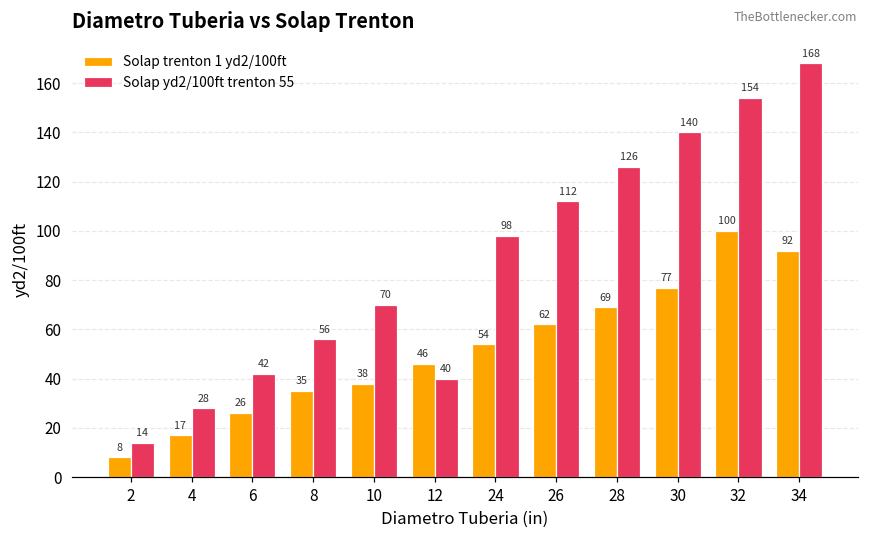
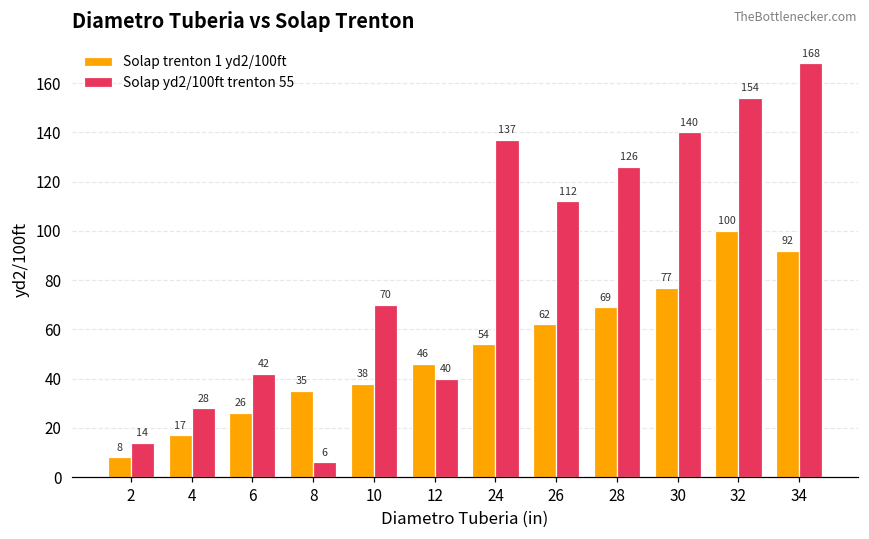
  {
    "Solap trenton 1 yd2/100ft": {
      "2": 8,
      "4": 17,
      "6": 26,
      "8": 35,
      "10": 38,
      "12": 46,
      "24": 54,
      "26": 62,
      "28": 69,
      "30": 77,
      "32": 100,
      "34": 92
    },
    "Solap yd2/100ft trenton 55": {
      "2": 14,
      "4": 28,
      "6": 42,
-     "8": 56,
+     "8": 6,
      "10": 70,
      "12": 40,
-     "24": 98,
+     "24": 137,
      "26": 112,
      "28": 126,
      "30": 140,
      "32": 154,
      "34": 168
    }
  }
